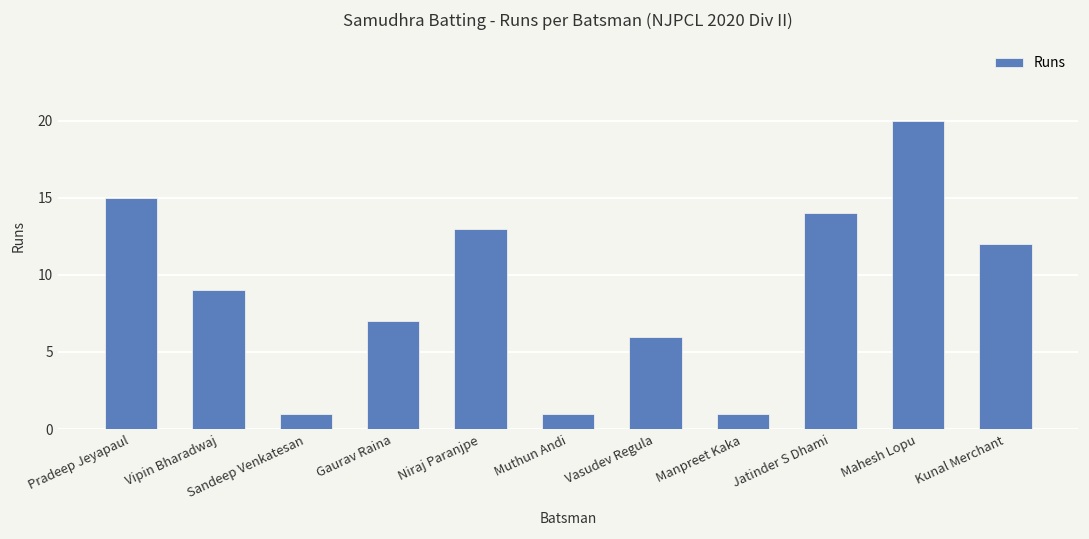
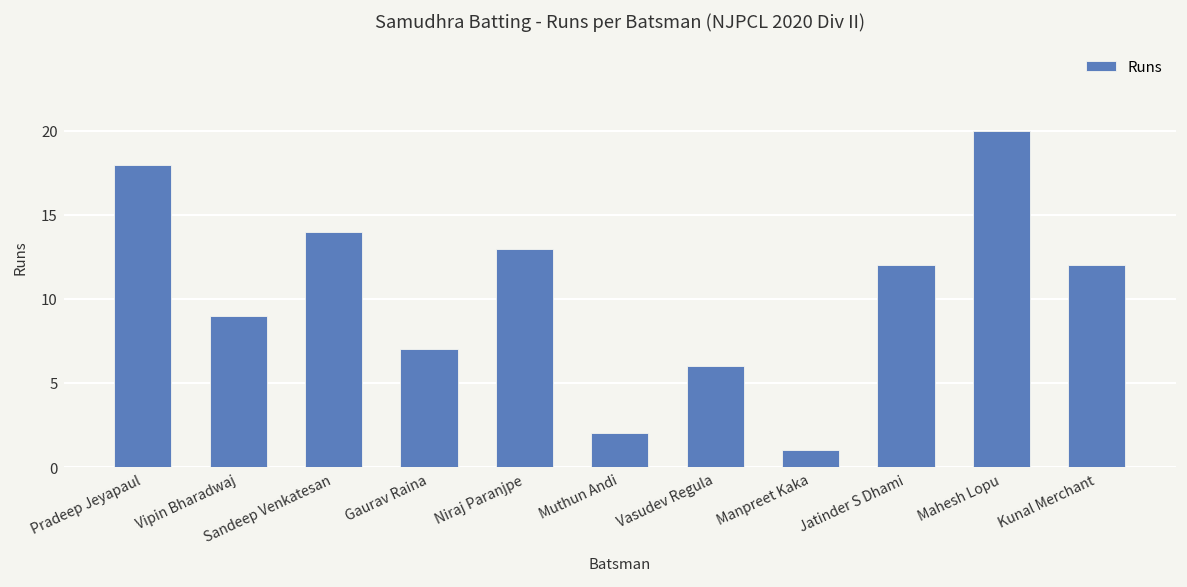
  {
-   "Pradeep Jeyapaul": 15,
+   "Pradeep Jeyapaul": 18,
    "Vipin Bharadwaj": 9,
-   "Sandeep Venkatesan": 1,
+   "Sandeep Venkatesan": 14,
    "Gaurav Raina": 7,
    "Niraj Paranjpe": 13,
-   "Muthun Andi": 1,
+   "Muthun Andi": 2,
    "Vasudev Regula": 6,
    "Manpreet Kaka": 1,
-   "Jatinder S Dhami": 14,
+   "Jatinder S Dhami": 12,
    "Mahesh Lopu": 20,
    "Kunal Merchant": 12
  }
